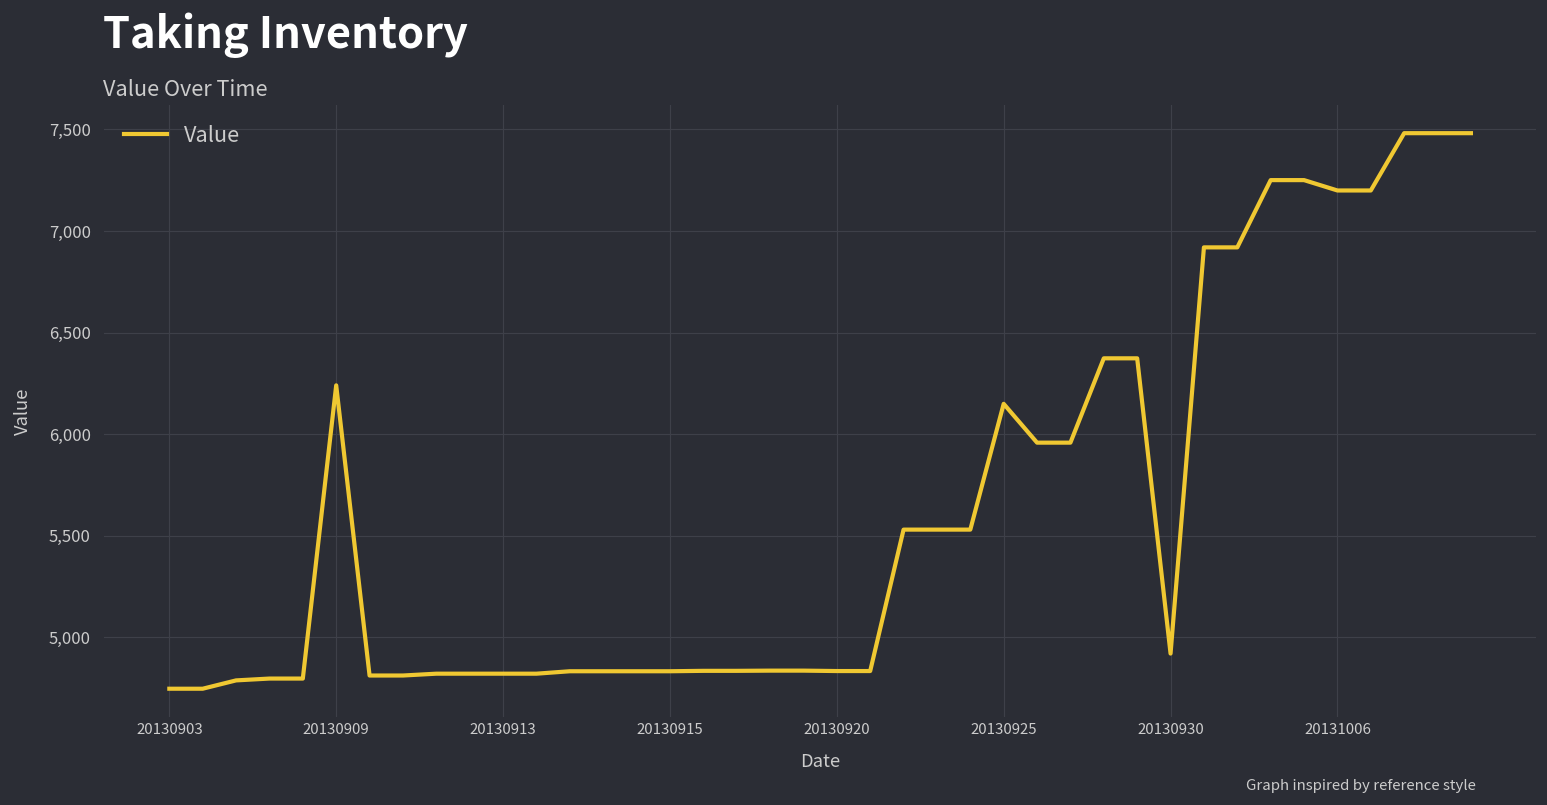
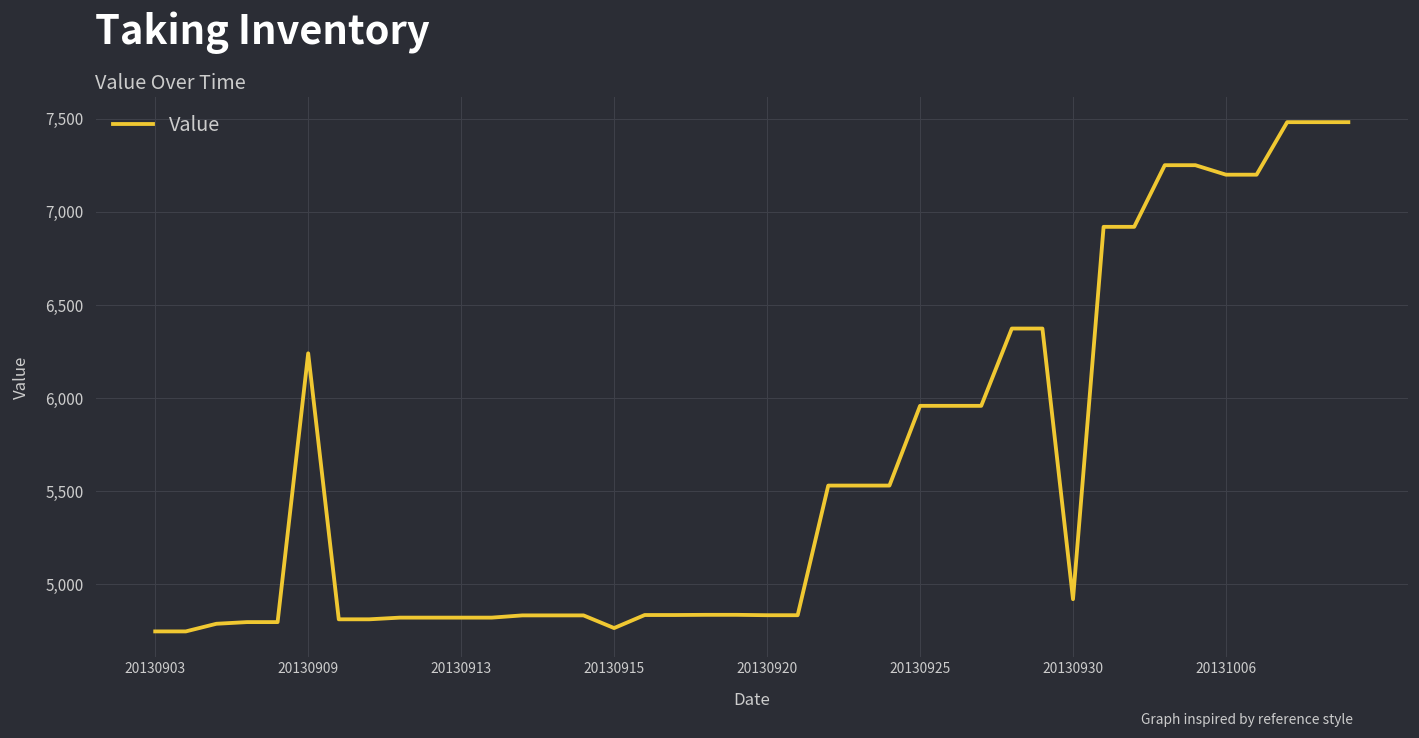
  {
    "20130903": "4,750",
    "20130909": "6,240",
-   "20130915": "4,830",
+   "20130915": "4,770",
    "20130920": "4,830",
-   "20130925": "6,150",
+   "20130925": "5,960",
    "20130930": "4,920",
    "20131006": "7,200"
  }
